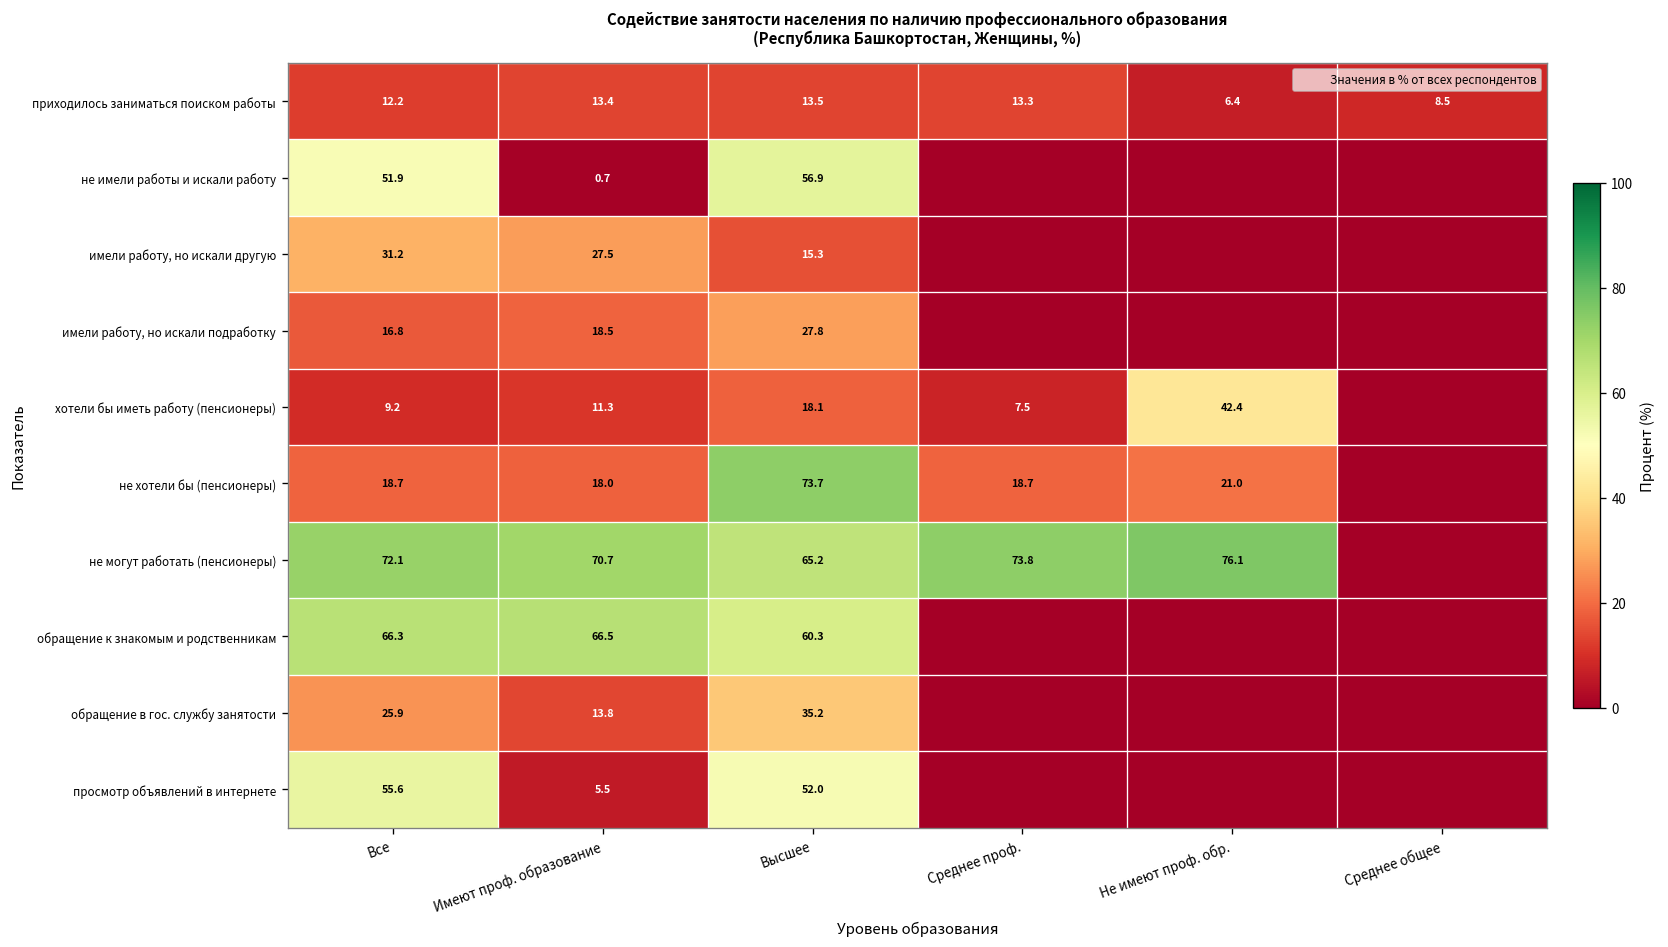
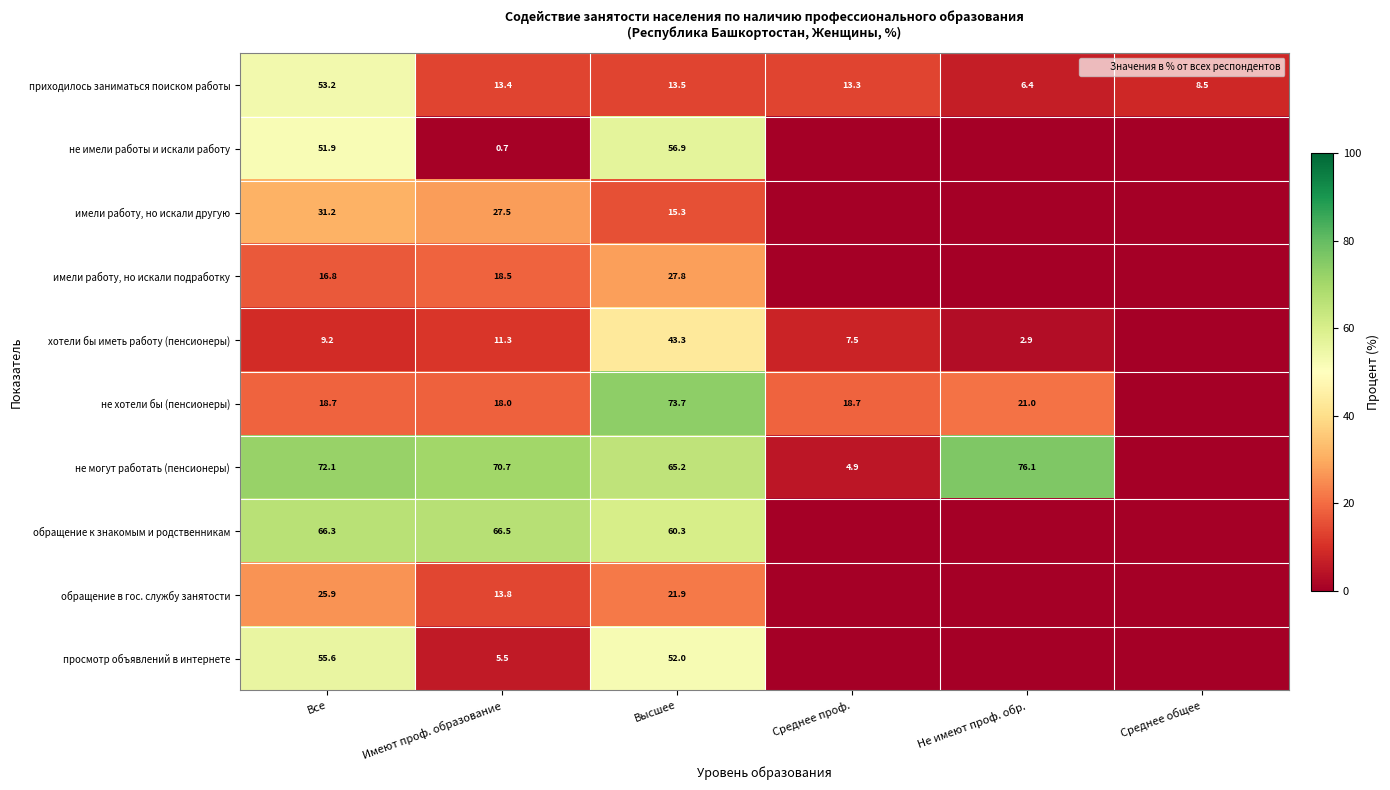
  {
    "приходилось заниматься поиском работы": {
-     "Все": 12.2,
+     "Все": 53.2,
      "Имеют проф. образование": 13.4,
      "Высшее": 13.5,
      "Среднее проф.": 13.3,
      "Не имеют проф. обр.": 6.4,
      "Среднее общее": 8.5
    },
    "не имели работы и искали работу": {
      "Все": 51.9,
      "Имеют проф. образование": 0.7,
      "Высшее": 56.9
    },
    "имели работу, но искали другую": {
      "Все": 31.2,
      "Имеют проф. образование": 27.5,
      "Высшее": 15.3
    },
    "имели работу, но искали подработку": {
      "Все": 16.8,
      "Имеют проф. образование": 18.5,
      "Высшее": 27.8
    },
    "хотели бы иметь работу (пенсионеры)": {
      "Все": 9.2,
      "Имеют проф. образование": 11.3,
-     "Высшее": 18.1,
+     "Высшее": 43.3,
      "Среднее проф.": 7.5,
-     "Не имеют проф. обр.": 42.4
+     "Не имеют проф. обр.": 2.9
    },
    "не хотели бы (пенсионеры)": {
      "Все": 18.7,
      "Имеют проф. образование": 18.0,
      "Высшее": 73.7,
      "Среднее проф.": 18.7,
      "Не имеют проф. обр.": 21.0
    },
    "не могут работать (пенсионеры)": {
      "Все": 72.1,
      "Имеют проф. образование": 70.7,
      "Высшее": 65.2,
-     "Среднее проф.": 73.8,
+     "Среднее проф.": 4.9,
      "Не имеют проф. обр.": 76.1
    },
    "обращение к знакомым и родственникам": {
      "Все": 66.3,
      "Имеют проф. образование": 66.5,
      "Высшее": 60.3
    },
    "обращение в гос. службу занятости": {
      "Все": 25.9,
      "Имеют проф. образование": 13.8,
-     "Высшее": 35.2
+     "Высшее": 21.9
    },
    "просмотр объявлений в интернете": {
      "Все": 55.6,
      "Имеют проф. образование": 5.5,
      "Высшее": 52.0
    }
  }
